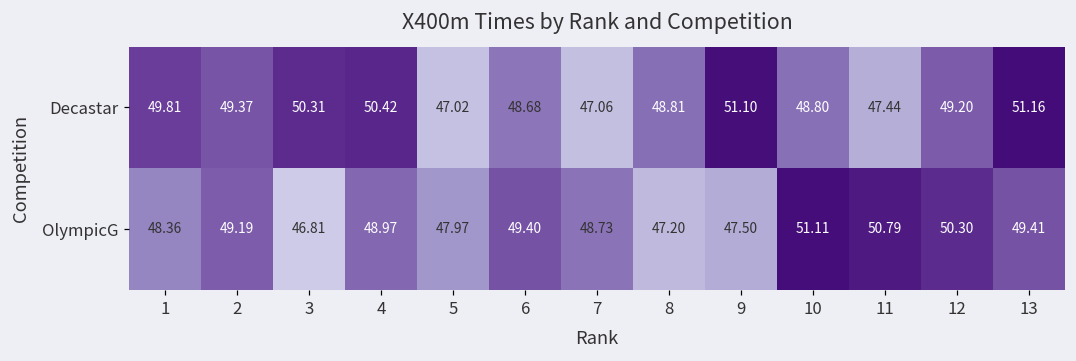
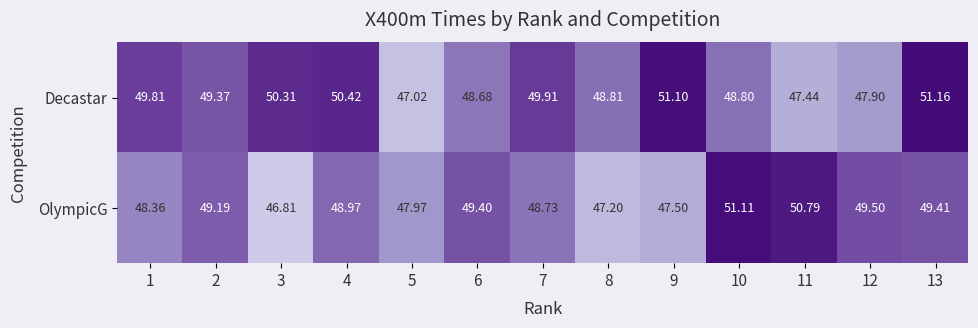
  {
    "Decastar": {
      "1": 49.81,
      "2": 49.37,
      "3": 50.31,
      "4": 50.42,
      "5": 47.02,
      "6": 48.68,
-     "7": 47.06,
+     "7": 49.91,
      "8": 48.81,
      "9": 51.10,
      "10": 48.80,
      "11": 47.44,
-     "12": 49.20,
+     "12": 47.90,
      "13": 51.16
    },
    "OlympicG": {
      "1": 48.36,
      "2": 49.19,
      "3": 46.81,
      "4": 48.97,
      "5": 47.97,
      "6": 49.40,
      "7": 48.73,
      "8": 47.20,
      "9": 47.50,
      "10": 51.11,
      "11": 50.79,
-     "12": 50.30,
+     "12": 49.50,
      "13": 49.41
    }
  }
